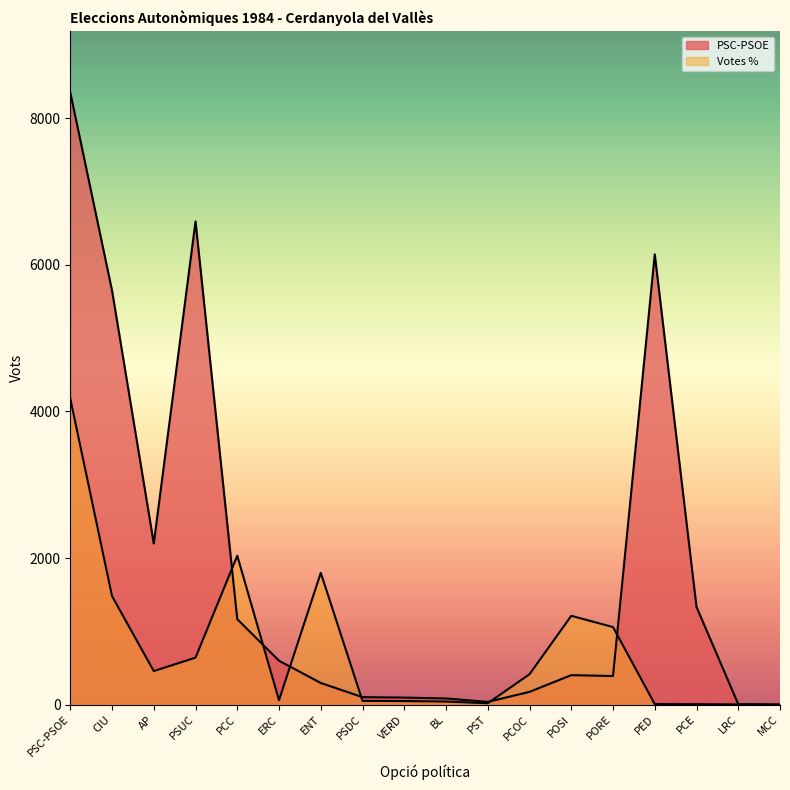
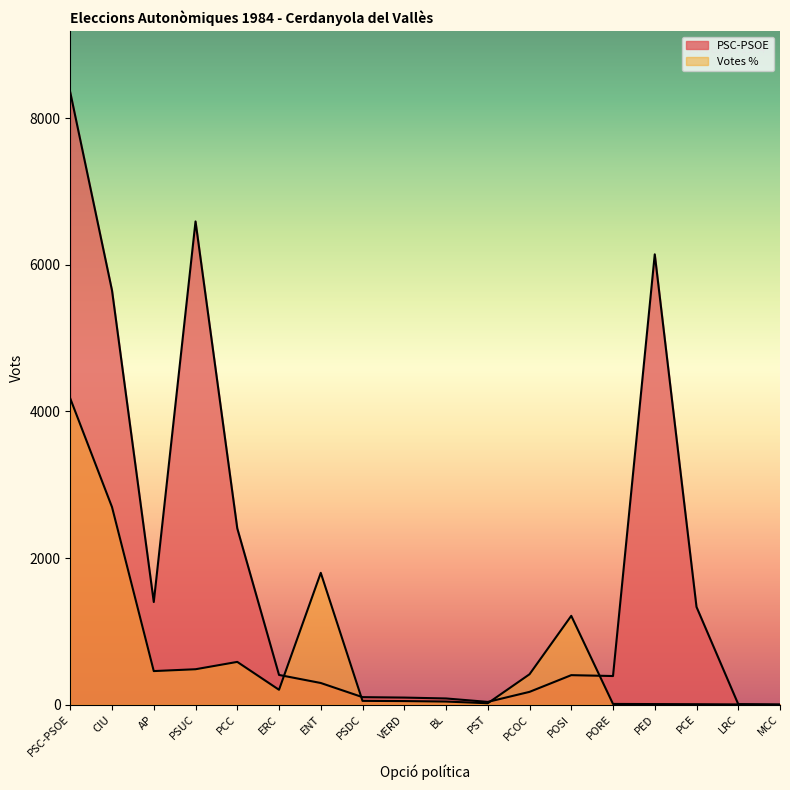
  {
    "PSC-PSOE": {
      "PSC-PSOE": 8400,
      "CIU": 5700,
-     "AP": 2200,
+     "AP": 1400,
      "PSUC": 6600,
-     "PCC": 1200,
-     "ERC": 600,
+     "PCC": 2400,
+     "ERC": 400,
      "ENT": 300,
      "PSDC": 100,
      "VERD": 100,
      "BL": 100,
      "PCOC": 200,
      "POSI": 400,
      "PORE": 400,
      "PED": 6100,
      "PCE": 1300
    },
    "Votes %": {
      "PSC-PSOE": 4200,
-     "CIU": 1500,
+     "CIU": 2700,
      "AP": 500,
-     "PSUC": 600,
-     "PCC": 2000,
-     "ERC": 100,
+     "PSUC": 500,
+     "PCC": 600,
+     "ERC": 200,
      "ENT": 1800,
      "PSDC": 100,
      "VERD": 0,
      "BL": 0,
      "PCOC": 400,
      "POSI": 1200,
-     "PORE": 1100,
+     "PORE": 0,
      "PED": 0,
      "PCE": 0
    }
  }
